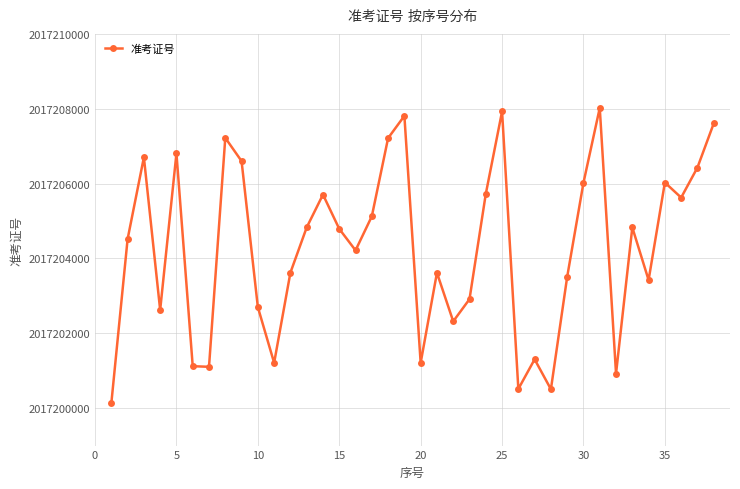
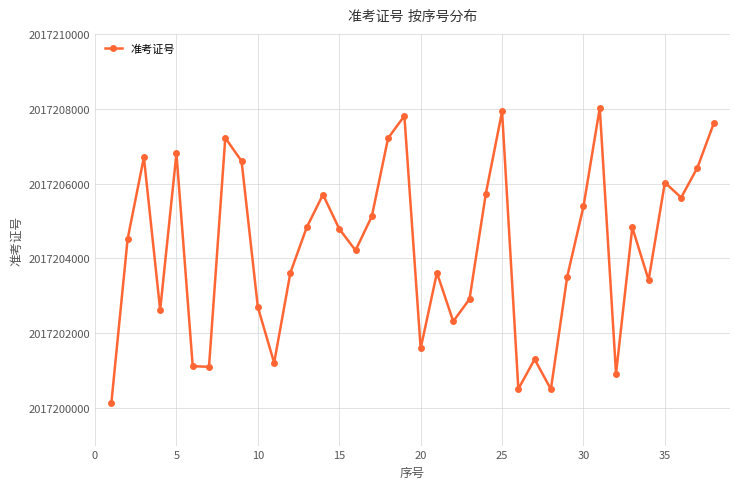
  {
    "5": 2017206800,
    "10": 2017202700,
    "15": 2017204800,
-   "20": 2017201200,
+   "20": 2017201600,
    "25": 2017207900,
-   "30": 2017206000,
+   "30": 2017205400,
    "35": 2017206000
  }
